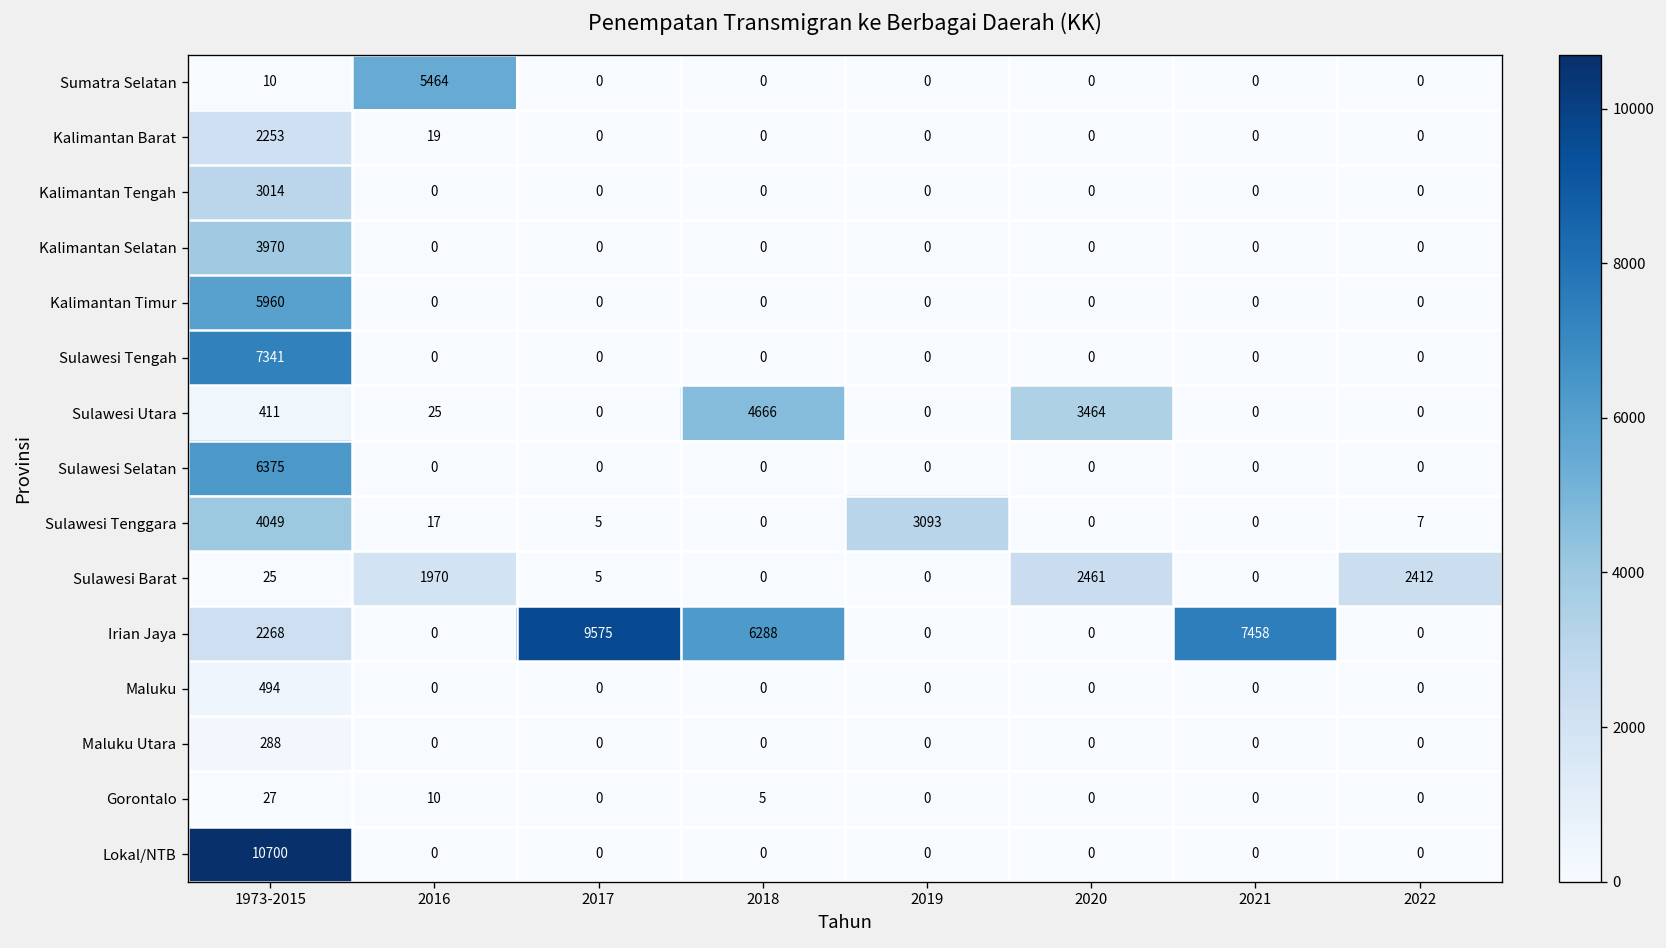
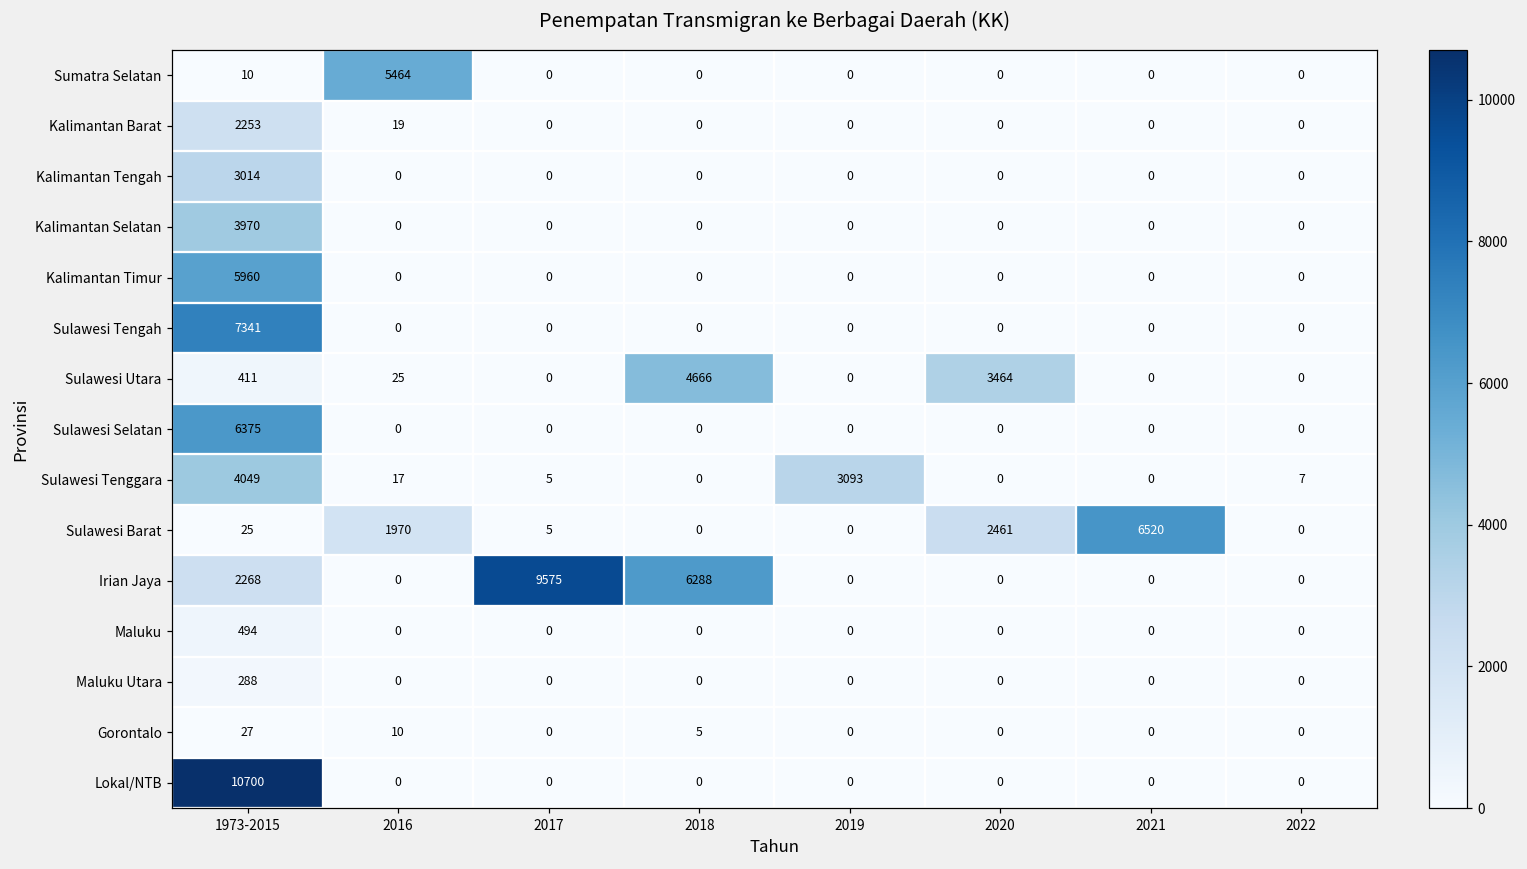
  {
    "Sumatra Selatan": {
      "1973-2015": 10,
      "2016": 5464,
      "2017": 0,
      "2018": 0,
      "2019": 0,
      "2020": 0,
      "2021": 0,
      "2022": 0
    },
    "Kalimantan Barat": {
      "1973-2015": 2253,
      "2016": 19,
      "2017": 0,
      "2018": 0,
      "2019": 0,
      "2020": 0,
      "2021": 0,
      "2022": 0
    },
    "Kalimantan Tengah": {
      "1973-2015": 3014,
      "2016": 0,
      "2017": 0,
      "2018": 0,
      "2019": 0,
      "2020": 0,
      "2021": 0,
      "2022": 0
    },
    "Kalimantan Selatan": {
      "1973-2015": 3970,
      "2016": 0,
      "2017": 0,
      "2018": 0,
      "2019": 0,
      "2020": 0,
      "2021": 0,
      "2022": 0
    },
    "Kalimantan Timur": {
      "1973-2015": 5960,
      "2016": 0,
      "2017": 0,
      "2018": 0,
      "2019": 0,
      "2020": 0,
      "2021": 0,
      "2022": 0
    },
    "Sulawesi Tengah": {
      "1973-2015": 7341,
      "2016": 0,
      "2017": 0,
      "2018": 0,
      "2019": 0,
      "2020": 0,
      "2021": 0,
      "2022": 0
    },
    "Sulawesi Utara": {
      "1973-2015": 411,
      "2016": 25,
      "2017": 0,
      "2018": 4666,
      "2019": 0,
      "2020": 3464,
      "2021": 0,
      "2022": 0
    },
    "Sulawesi Selatan": {
      "1973-2015": 6375,
      "2016": 0,
      "2017": 0,
      "2018": 0,
      "2019": 0,
      "2020": 0,
      "2021": 0,
      "2022": 0
    },
    "Sulawesi Tenggara": {
      "1973-2015": 4049,
      "2016": 17,
      "2017": 5,
      "2018": 0,
      "2019": 3093,
      "2020": 0,
      "2021": 0,
      "2022": 7
    },
    "Sulawesi Barat": {
      "1973-2015": 25,
      "2016": 1970,
      "2017": 5,
      "2018": 0,
      "2019": 0,
      "2020": 2461,
-     "2021": 0,
-     "2022": 2412
+     "2021": 6520,
+     "2022": 0
    },
    "Irian Jaya": {
      "1973-2015": 2268,
      "2016": 0,
      "2017": 9575,
      "2018": 6288,
      "2019": 0,
      "2020": 0,
-     "2021": 7458,
+     "2021": 0,
      "2022": 0
    },
    "Maluku": {
      "1973-2015": 494,
      "2016": 0,
      "2017": 0,
      "2018": 0,
      "2019": 0,
      "2020": 0,
      "2021": 0,
      "2022": 0
    },
    "Maluku Utara": {
      "1973-2015": 288,
      "2016": 0,
      "2017": 0,
      "2018": 0,
      "2019": 0,
      "2020": 0,
      "2021": 0,
      "2022": 0
    },
    "Gorontalo": {
      "1973-2015": 27,
      "2016": 10,
      "2017": 0,
      "2018": 5,
      "2019": 0,
      "2020": 0,
      "2021": 0,
      "2022": 0
    },
    "Lokal/NTB": {
      "1973-2015": 10700,
      "2016": 0,
      "2017": 0,
      "2018": 0,
      "2019": 0,
      "2020": 0,
      "2021": 0,
      "2022": 0
    }
  }
